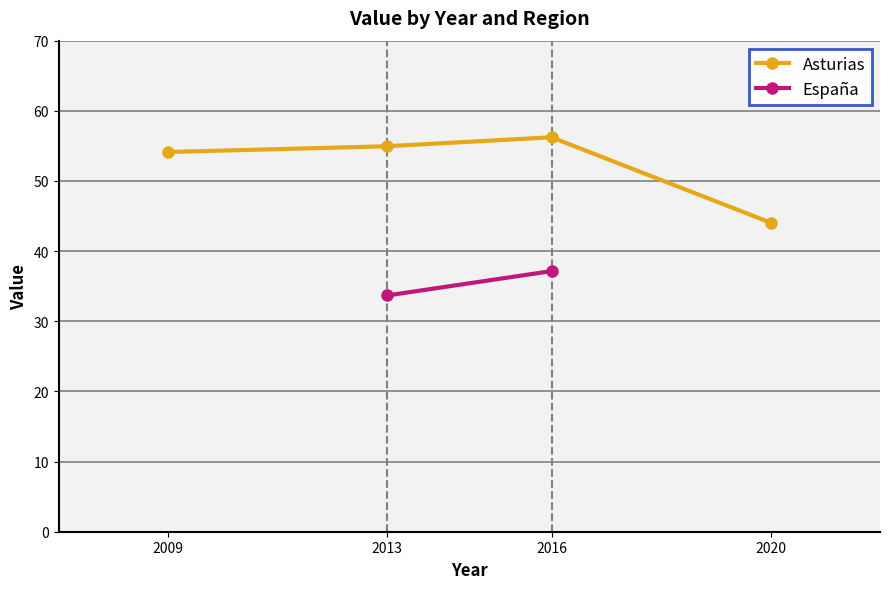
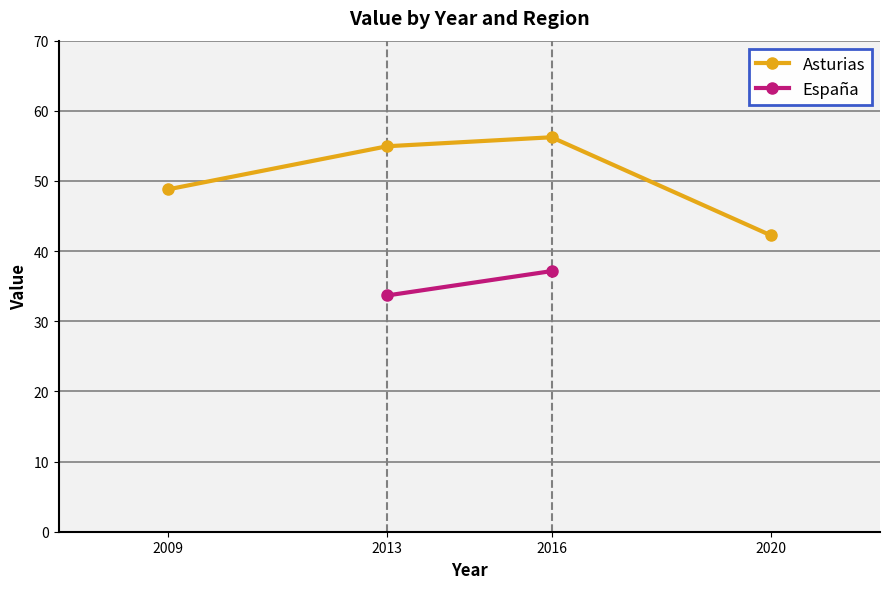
  {
    "Asturias": {
-     "2009": 54,
+     "2009": 49,
      "2013": 55,
      "2016": 56,
-     "2020": 44
+     "2020": 42
    },
    "España": {
      "2013": 34,
      "2016": 37
    }
  }
